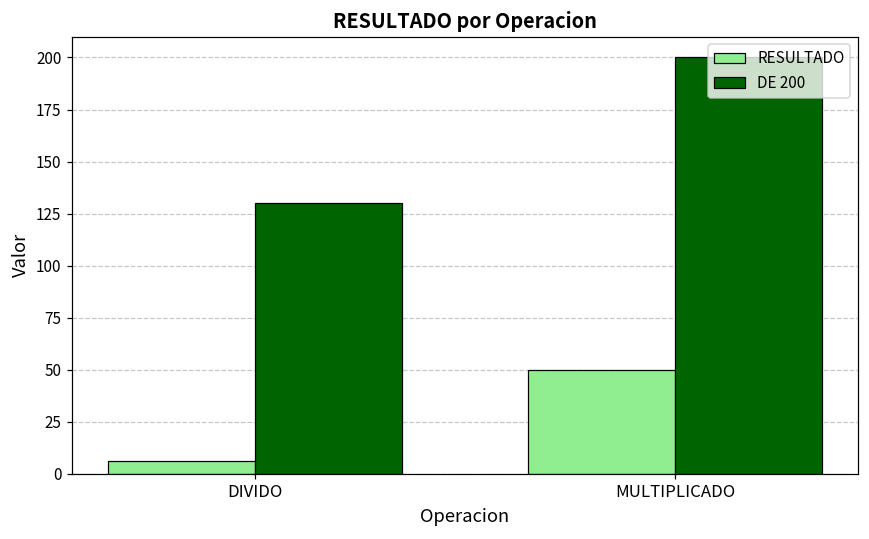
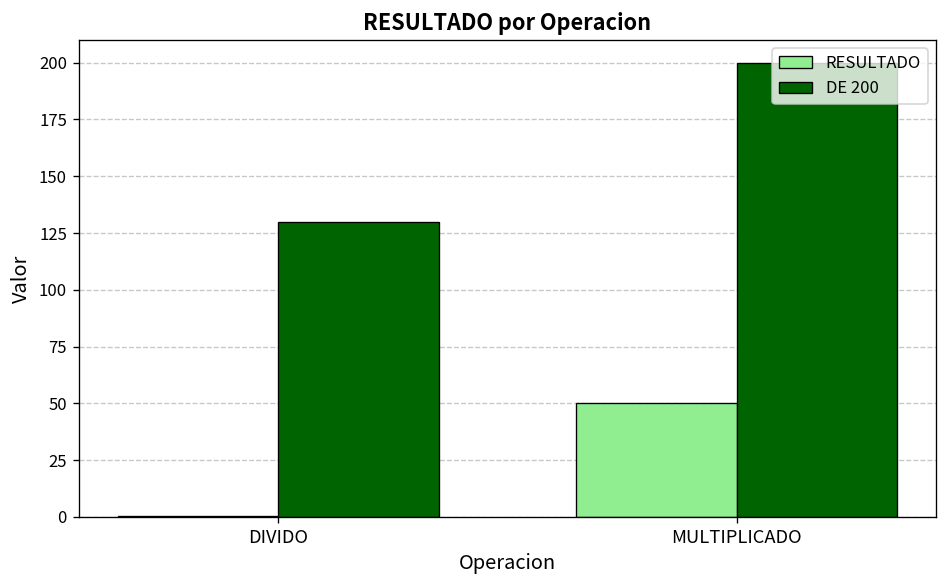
  {
    "RESULTADO": {
-     "DIVIDO": 6,
+     "DIVIDO": 0,
      "MULTIPLICADO": 50
    },
    "DE 200": {
      "DIVIDO": 130
    }
  }
